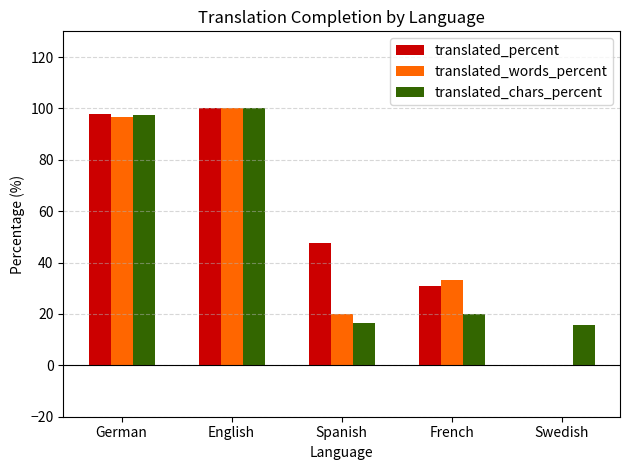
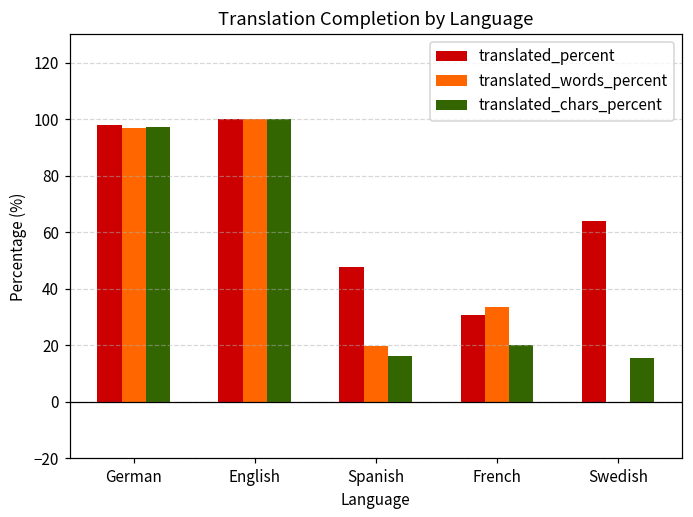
  {
    "translated_percent": {
      "German": 98,
      "English": 100,
      "Spanish": 48,
      "French": 31,
-     "Swedish": 0
+     "Swedish": 64
    },
    "translated_words_percent": {
      "German": 97,
      "English": 100,
      "Spanish": 20,
      "French": 33,
      "Swedish": 0
    },
    "translated_chars_percent": {
      "German": 97,
      "English": 100,
      "Spanish": 16,
      "French": 20,
      "Swedish": 16
    }
  }
